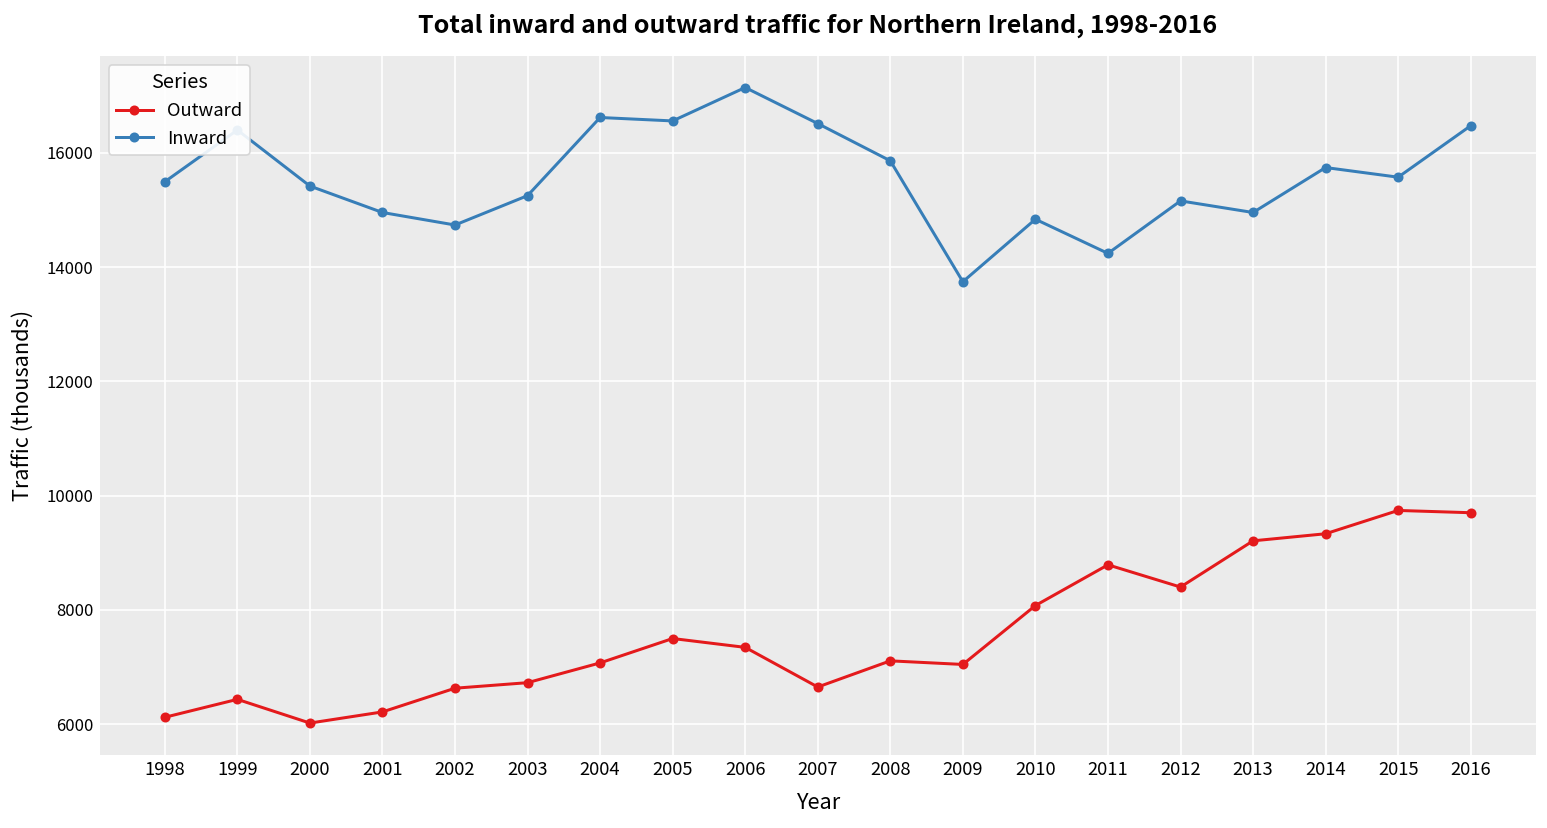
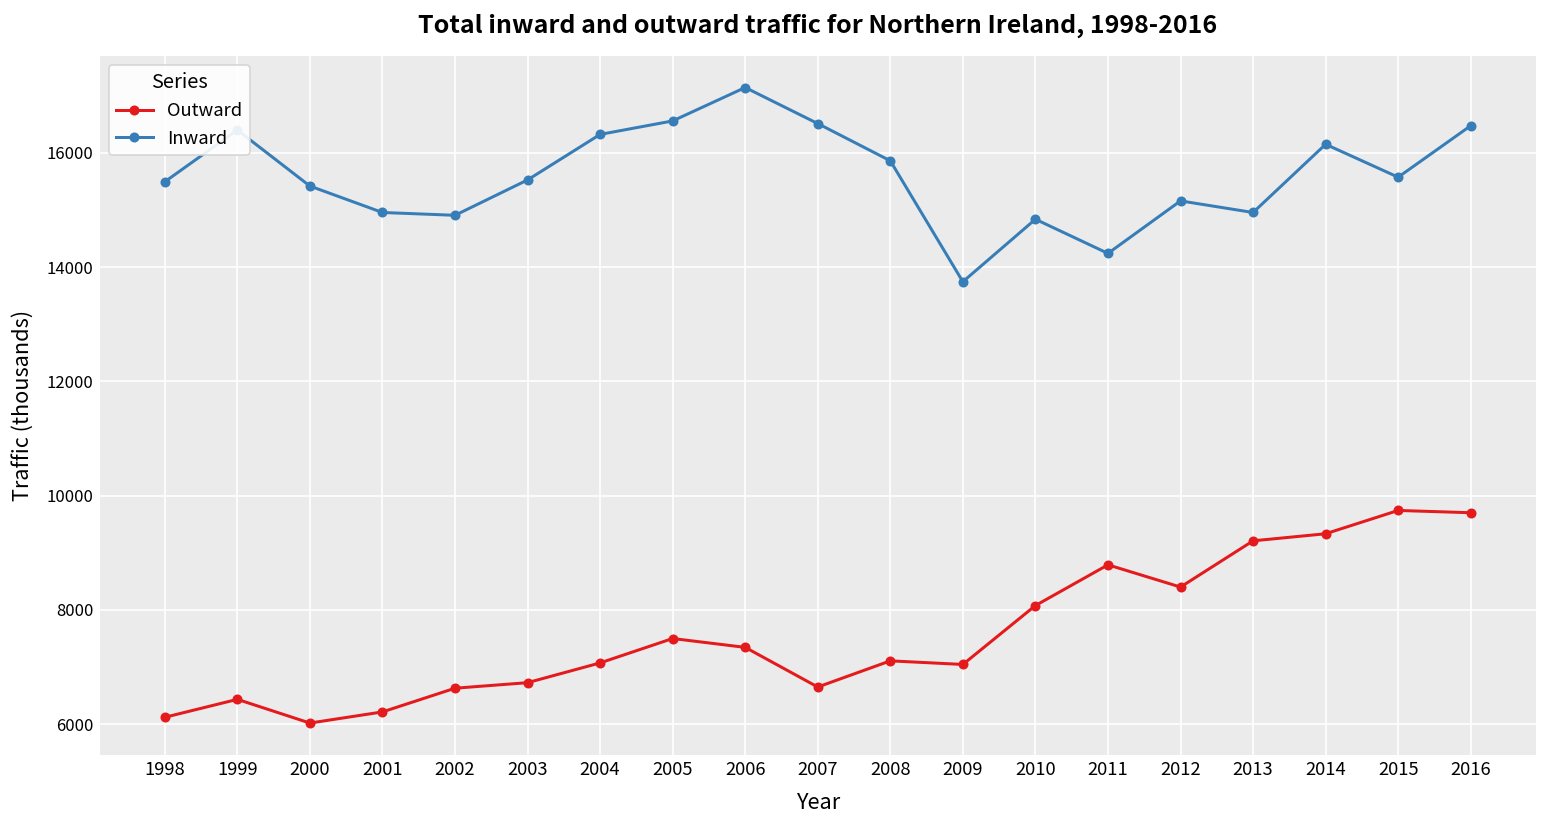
  {
    "Outward": {
      "1998": 6100,
      "1999": 6400,
      "2000": 6000,
      "2001": 6200,
      "2002": 6600,
      "2003": 6700,
      "2004": 7100,
      "2005": 7500,
      "2006": 7300,
      "2007": 6600,
      "2008": 7100,
      "2009": 7000,
      "2010": 8100,
      "2011": 8800,
      "2012": 8400,
      "2013": 9200,
      "2014": 9300,
      "2015": 9700,
      "2016": 9700
    },
    "Inward": {
      "1998": 15500,
      "2000": 15400,
      "2001": 15000,
-     "2002": 14700,
-     "2003": 15300,
-     "2004": 16600,
+     "2002": 14900,
+     "2003": 15500,
+     "2004": 16300,
      "2005": 16600,
      "2006": 17100,
      "2007": 16500,
      "2008": 15900,
      "2009": 13700,
      "2010": 14800,
      "2011": 14200,
      "2012": 15200,
      "2013": 15000,
-     "2014": 15700,
+     "2014": 16100,
      "2015": 15600,
      "2016": 16500
    }
  }
